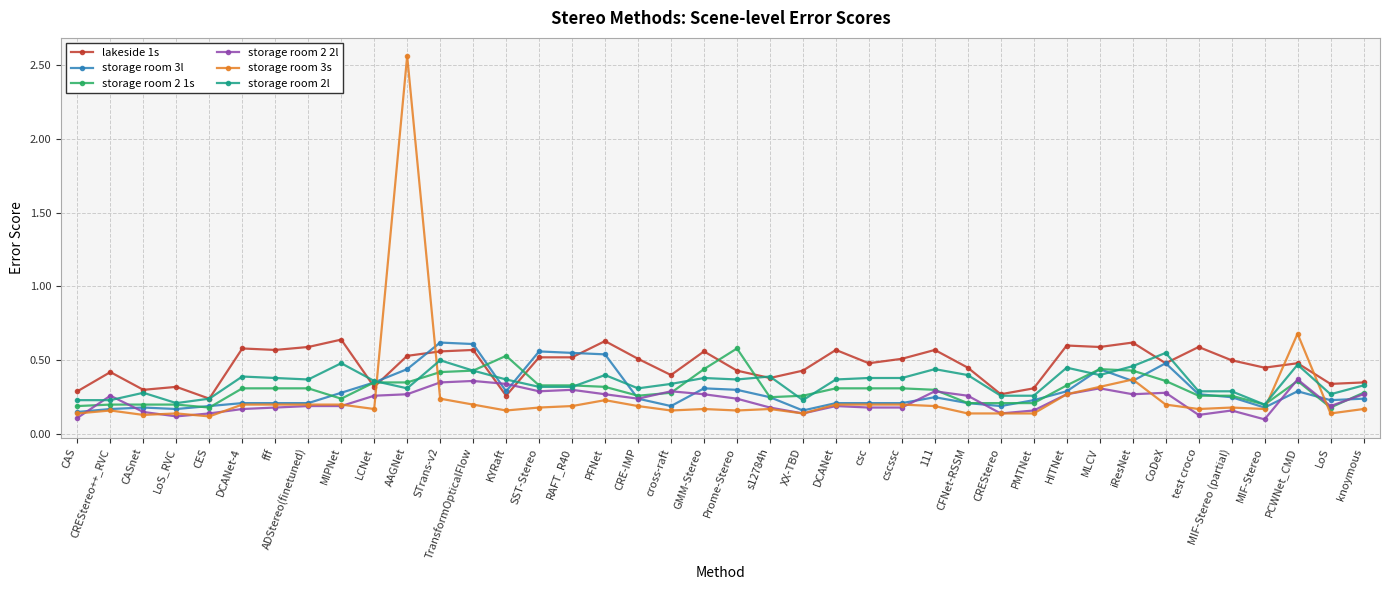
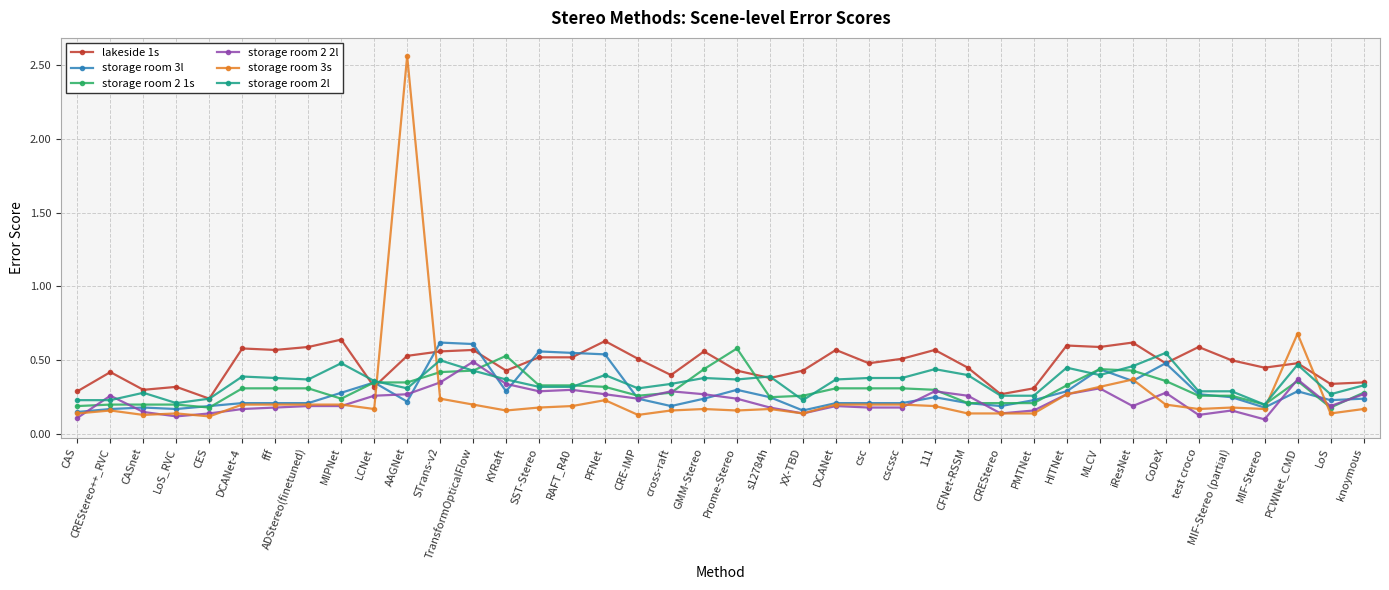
  {
    "lakeside 1s": {
      "CAS": 0.29,
      "CREStereo++_RVC": 0.42,
      "CASnet": 0.30,
      "LoS_RVC": 0.32,
      "DCANet-4": 0.58,
      "fff": 0.57,
      "ADStereo(finetuned)": 0.59,
      "MIPNet": 0.64,
      "LCNet": 0.32,
      "AAGNet": 0.53,
      "STrans-v2": 0.56,
      "TransformOpticalFlow": 0.57,
-     "KYRaft": 0.26,
+     "KYRaft": 0.43,
      "SST-Stereo": 0.52,
      "RAFT_R40": 0.52,
      "PFNet": 0.63,
      "CRE-IMP": 0.51,
      "cross-raft": 0.40,
      "GMM-Stereo": 0.56,
      "Prome-Stereo": 0.43,
      "XX-TBD": 0.43,
      "DCANet": 0.57,
      "csc": 0.48,
      "cscssc": 0.51,
      "111": 0.57,
      "CFNet-RSSM": 0.45,
      "PMTNet": 0.31,
      "HITNet": 0.60,
      "MLCV": 0.59,
      "iResNet": 0.62,
      "test croco": 0.59,
      "MIF-Stereo (partial)": 0.50,
      "MIF-Stereo": 0.45,
      "LoS": 0.34,
      "knoymous": 0.35
    },
    "storage room 3l": {
      "CASnet": 0.18,
      "LoS_RVC": 0.17,
      "MIPNet": 0.28,
-     "AAGNet": 0.44,
+     "AAGNet": 0.22,
      "STrans-v2": 0.62,
      "TransformOpticalFlow": 0.61,
      "KYRaft": 0.29,
      "SST-Stereo": 0.56,
      "RAFT_R40": 0.55,
      "PFNet": 0.54,
      "cross-raft": 0.19,
-     "GMM-Stereo": 0.31,
+     "GMM-Stereo": 0.24,
      "Prome-Stereo": 0.30,
      "XX-TBD": 0.16,
      "111": 0.25,
      "CREStereo": 0.19,
      "PMTNet": 0.23,
      "HITNet": 0.29,
      "PCWNet_CMD": 0.29,
      "LoS": 0.23,
      "knoymous": 0.24
    },
    "storage room 2 2l": {
      "CAS": 0.11,
      "CREStereo++_RVC": 0.26,
      "CASnet": 0.15,
      "LoS_RVC": 0.12,
      "CES": 0.14,
      "DCANet-4": 0.17,
      "fff": 0.18,
      "LCNet": 0.26,
      "AAGNet": 0.27,
      "STrans-v2": 0.35,
-     "TransformOpticalFlow": 0.36,
+     "TransformOpticalFlow": 0.49,
      "KYRaft": 0.34,
      "SST-Stereo": 0.29,
      "RAFT_R40": 0.30,
      "PFNet": 0.27,
      "GMM-Stereo": 0.27,
      "Prome-Stereo": 0.24,
      "csc": 0.18,
      "cscssc": 0.18,
      "CFNet-RSSM": 0.26,
      "PMTNet": 0.16,
-     "iResNet": 0.27,
+     "iResNet": 0.19,
      "CoDeX": 0.28,
      "test croco": 0.13,
      "MIF-Stereo (partial)": 0.16,
      "MIF-Stereo": 0.10
    },
    "storage room 3s": {
      "CASnet": 0.13,
      "LoS_RVC": 0.14,
      "CES": 0.12,
      "LCNet": 0.17,
      "AAGNet": 2.56,
      "STrans-v2": 0.24,
      "TransformOpticalFlow": 0.20,
      "KYRaft": 0.16,
      "SST-Stereo": 0.18,
      "RAFT_R40": 0.19,
      "PFNet": 0.23,
-     "CRE-IMP": 0.19,
+     "CRE-IMP": 0.13,
      "cross-raft": 0.16,
      "GMM-Stereo": 0.17,
      "Prome-Stereo": 0.16,
      "111": 0.19,
      "CFNet-RSSM": 0.14,
      "PMTNet": 0.14,
      "CoDeX": 0.20,
      "test croco": 0.17,
      "MIF-Stereo (partial)": 0.18,
      "PCWNet_CMD": 0.68,
      "LoS": 0.14,
      "knoymous": 0.17
    }
  }
